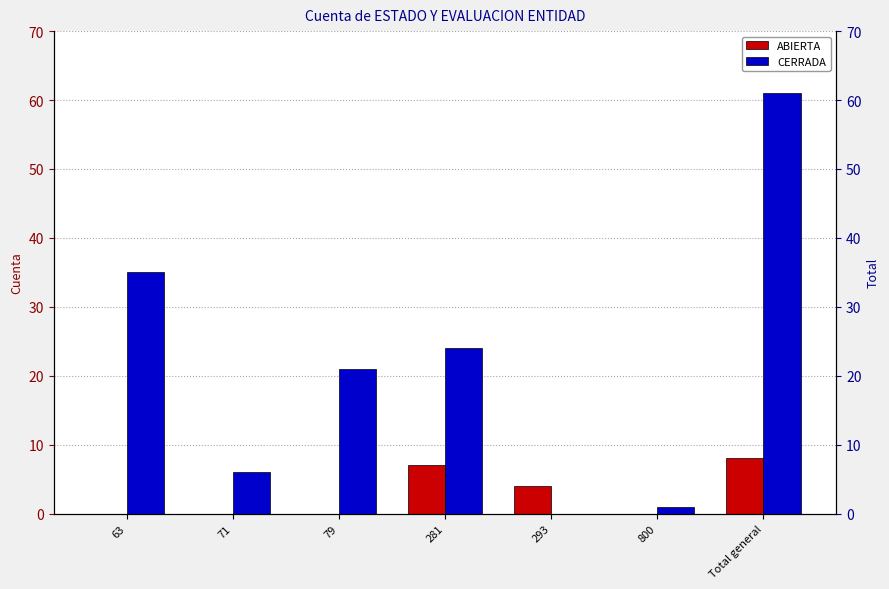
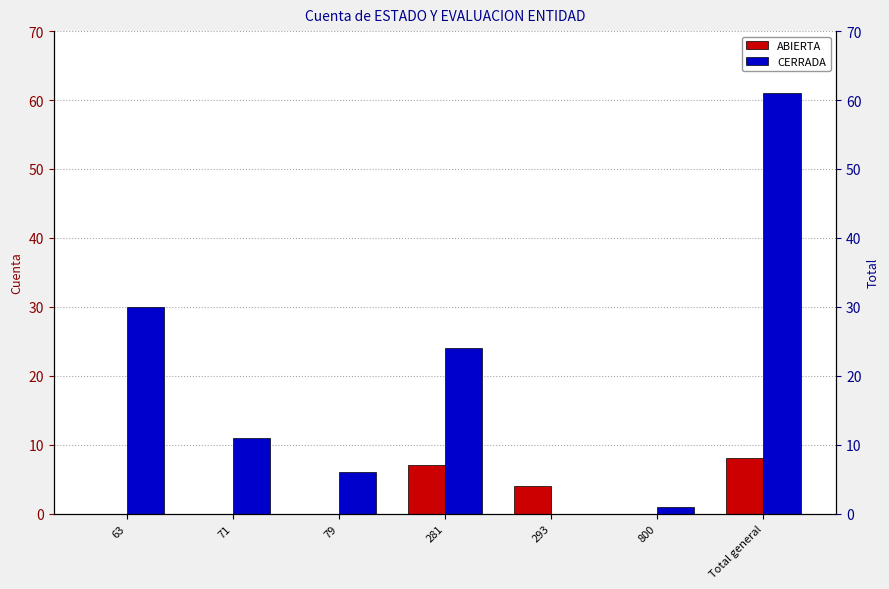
  {
    "ABIERTA": {
      "63": 0,
      "71": 0,
      "79": 0,
      "281": 7,
      "293": 4,
      "800": 0,
      "Total general": 8
    },
    "CERRADA": {
-     "63": 35,
-     "71": 6,
-     "79": 21,
+     "63": 30,
+     "71": 11,
+     "79": 6,
      "281": 24,
      "293": 0,
      "800": 1,
      "Total general": 61
    }
  }
